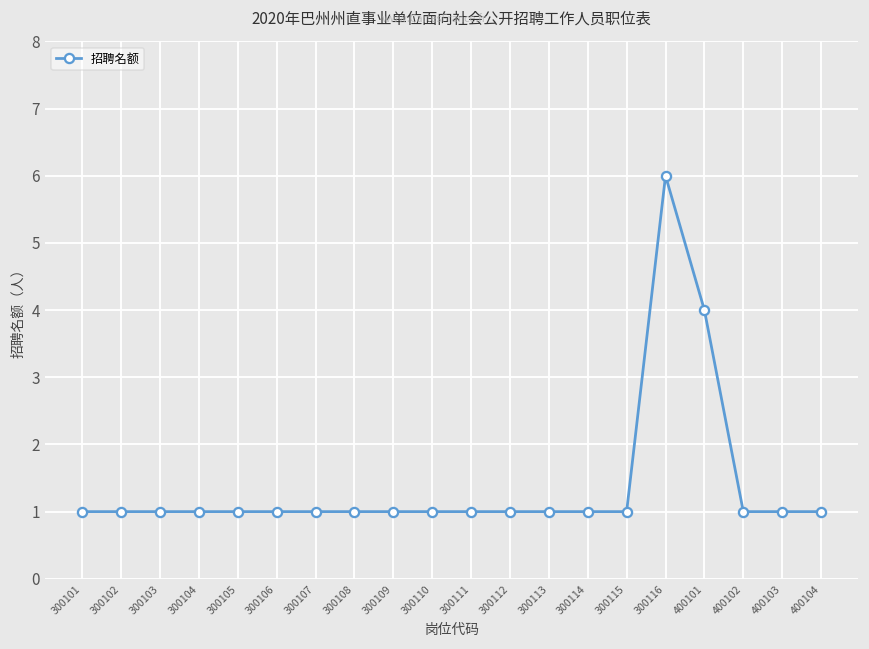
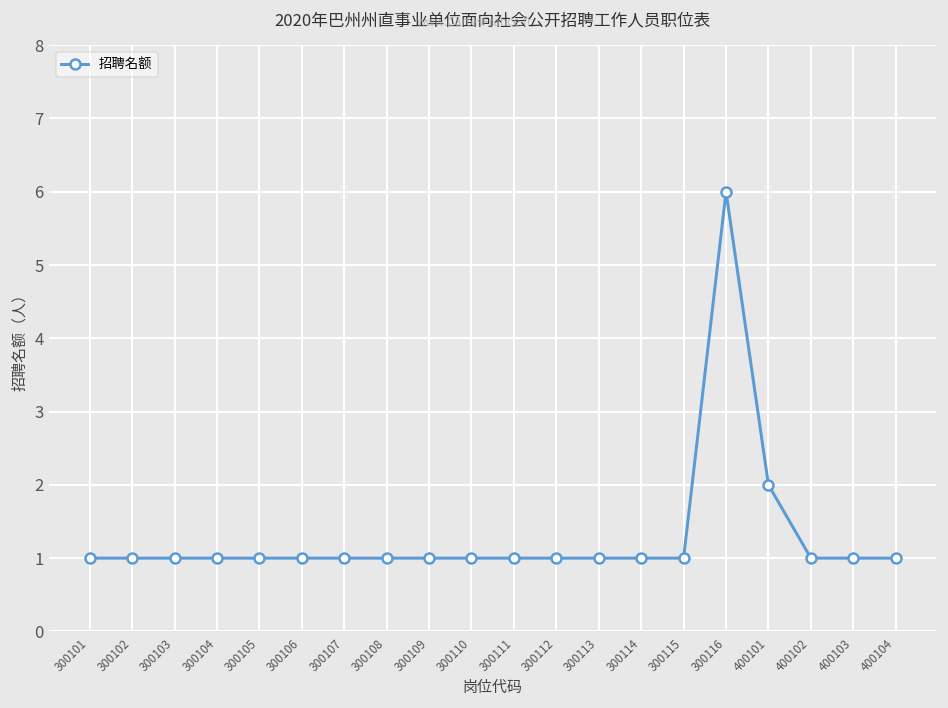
  {
    "300101": 1,
    "300102": 1,
    "300103": 1,
    "300104": 1,
    "300105": 1,
    "300106": 1,
    "300107": 1,
    "300108": 1,
    "300109": 1,
    "300110": 1,
    "300111": 1,
    "300112": 1,
    "300113": 1,
    "300114": 1,
    "300115": 1,
    "300116": 6,
-   "400101": 4,
+   "400101": 2,
    "400102": 1,
    "400103": 1,
    "400104": 1
  }
